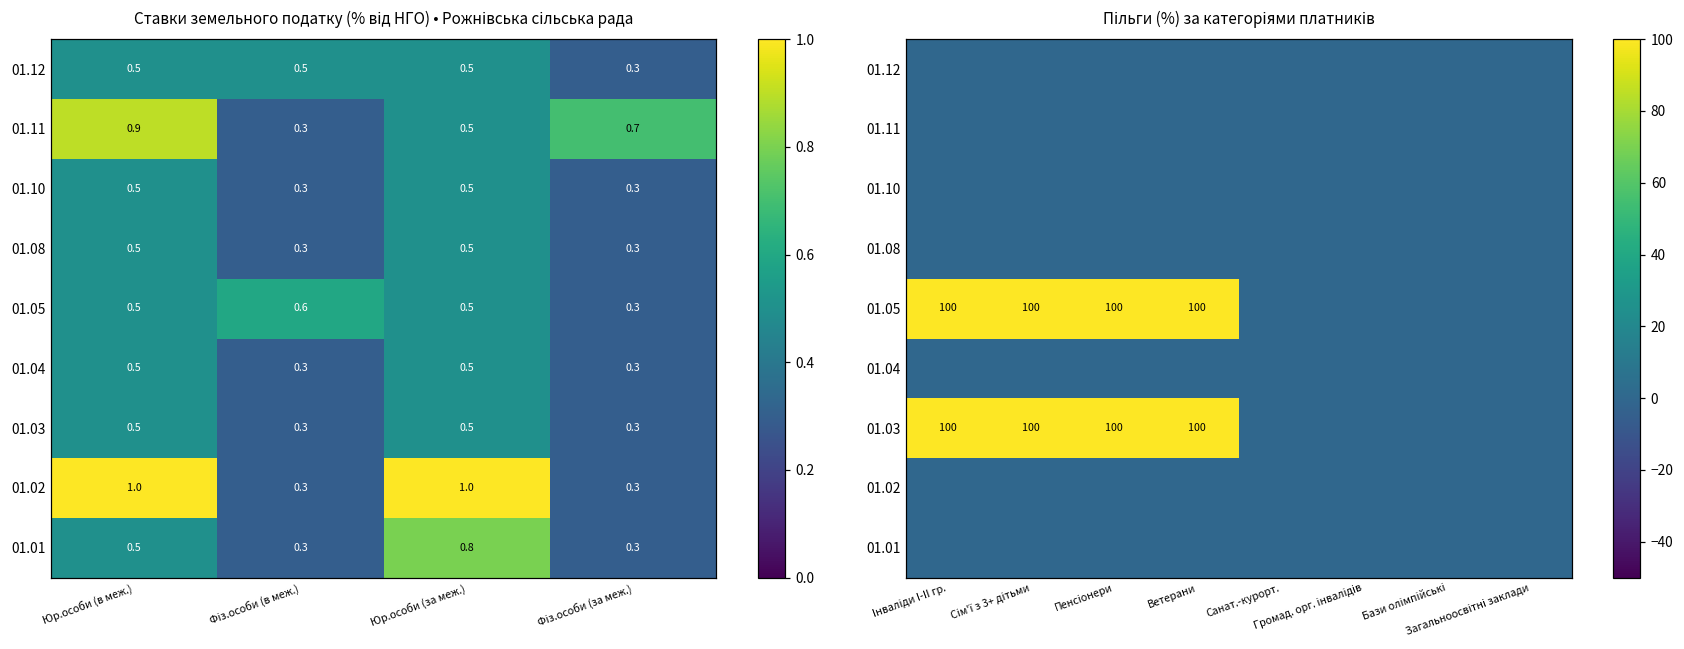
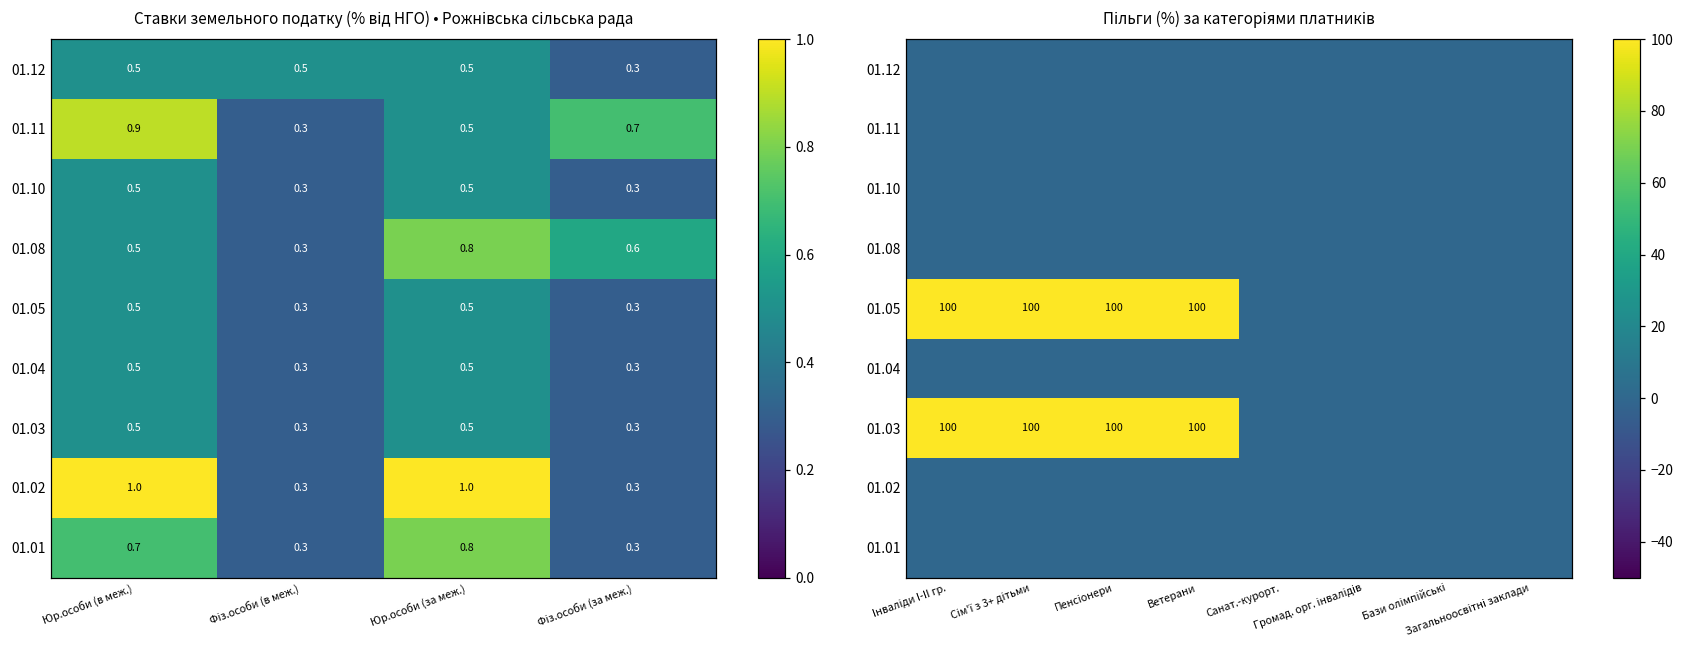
  {
    "Ставки земельного податку (% від НГО) • Рожнівська сільська рада": {
      "01.12": {
        "Юр.особи (в меж.)": 0.5,
        "Фіз.особи (в меж.)": 0.5,
        "Юр.особи (за меж.)": 0.5,
        "Фіз.особи (за меж.)": 0.3
      },
      "01.11": {
        "Юр.особи (в меж.)": 0.9,
        "Фіз.особи (в меж.)": 0.3,
        "Юр.особи (за меж.)": 0.5,
        "Фіз.особи (за меж.)": 0.7
      },
      "01.10": {
        "Юр.особи (в меж.)": 0.5,
        "Фіз.особи (в меж.)": 0.3,
        "Юр.особи (за меж.)": 0.5,
        "Фіз.особи (за меж.)": 0.3
      },
      "01.08": {
        "Юр.особи (в меж.)": 0.5,
        "Фіз.особи (в меж.)": 0.3,
-       "Юр.особи (за меж.)": 0.5,
-       "Фіз.особи (за меж.)": 0.3
+       "Юр.особи (за меж.)": 0.8,
+       "Фіз.особи (за меж.)": 0.6
      },
      "01.05": {
        "Юр.особи (в меж.)": 0.5,
-       "Фіз.особи (в меж.)": 0.6,
+       "Фіз.особи (в меж.)": 0.3,
        "Юр.особи (за меж.)": 0.5,
        "Фіз.особи (за меж.)": 0.3
      },
      "01.04": {
        "Юр.особи (в меж.)": 0.5,
        "Фіз.особи (в меж.)": 0.3,
        "Юр.особи (за меж.)": 0.5,
        "Фіз.особи (за меж.)": 0.3
      },
      "01.03": {
        "Юр.особи (в меж.)": 0.5,
        "Фіз.особи (в меж.)": 0.3,
        "Юр.особи (за меж.)": 0.5,
        "Фіз.особи (за меж.)": 0.3
      },
      "01.02": {
        "Юр.особи (в меж.)": 1.0,
        "Фіз.особи (в меж.)": 0.3,
        "Юр.особи (за меж.)": 1.0,
        "Фіз.особи (за меж.)": 0.3
      },
      "01.01": {
-       "Юр.особи (в меж.)": 0.5,
+       "Юр.особи (в меж.)": 0.7,
        "Фіз.особи (в меж.)": 0.3,
        "Юр.особи (за меж.)": 0.8,
        "Фіз.особи (за меж.)": 0.3
      }
    },
    "Пільги (%) за категоріями платників": {
      "01.05": {
        "Інваліди I-II гр.": 100,
        "Сім'ї з 3+ дітьми": 100,
        "Пенсіонери": 100,
        "Ветерани": 100
      },
      "01.03": {
        "Інваліди I-II гр.": 100,
        "Сім'ї з 3+ дітьми": 100,
        "Пенсіонери": 100,
        "Ветерани": 100
      }
    }
  }
